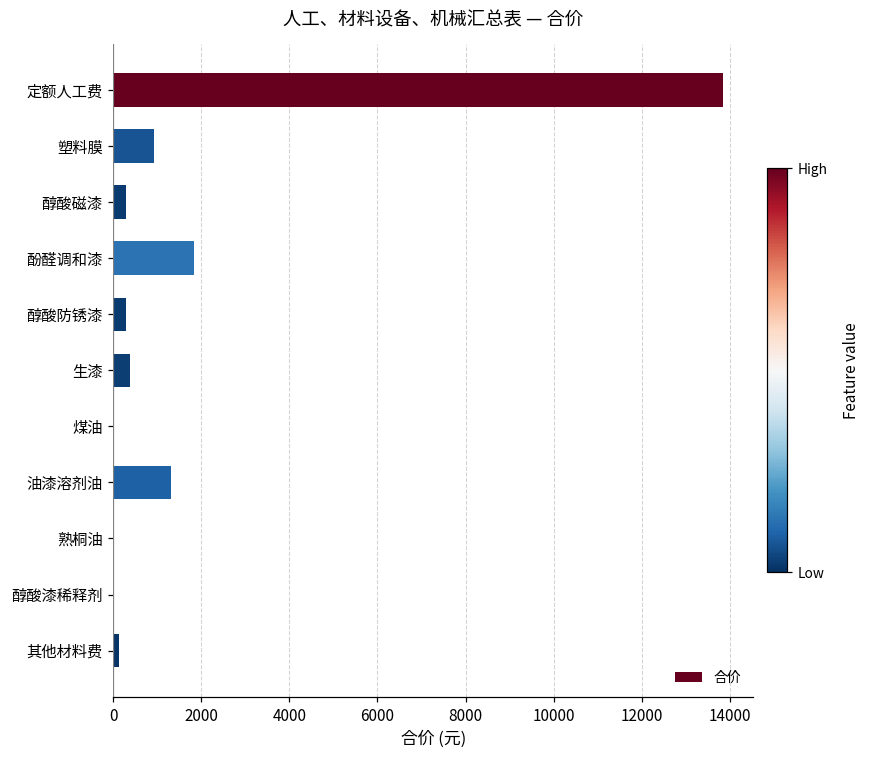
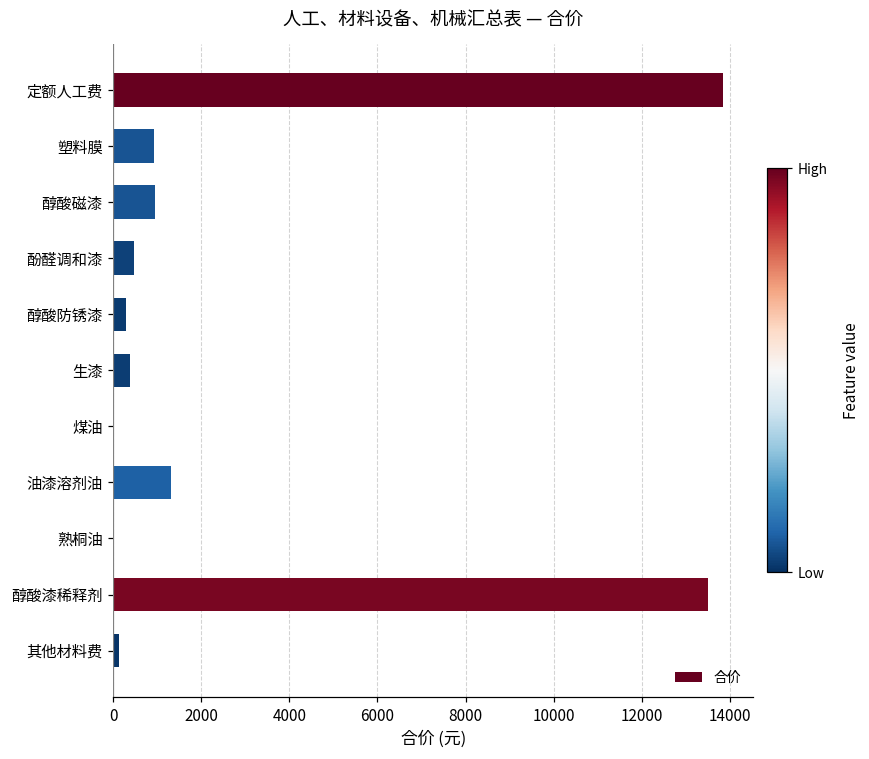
  {
    "定额人工费": 13800,
    "塑料膜": 900,
-   "醇酸磁漆": 300,
-   "酚醛调和漆": 1800,
+   "醇酸磁漆": 900,
+   "酚醛调和漆": 500,
    "醇酸防锈漆": 300,
    "生漆": 400,
    "油漆溶剂油": 1300,
-   "醇酸漆稀释剂": 0,
+   "醇酸漆稀释剂": 13500,
    "其他材料费": 100
  }
